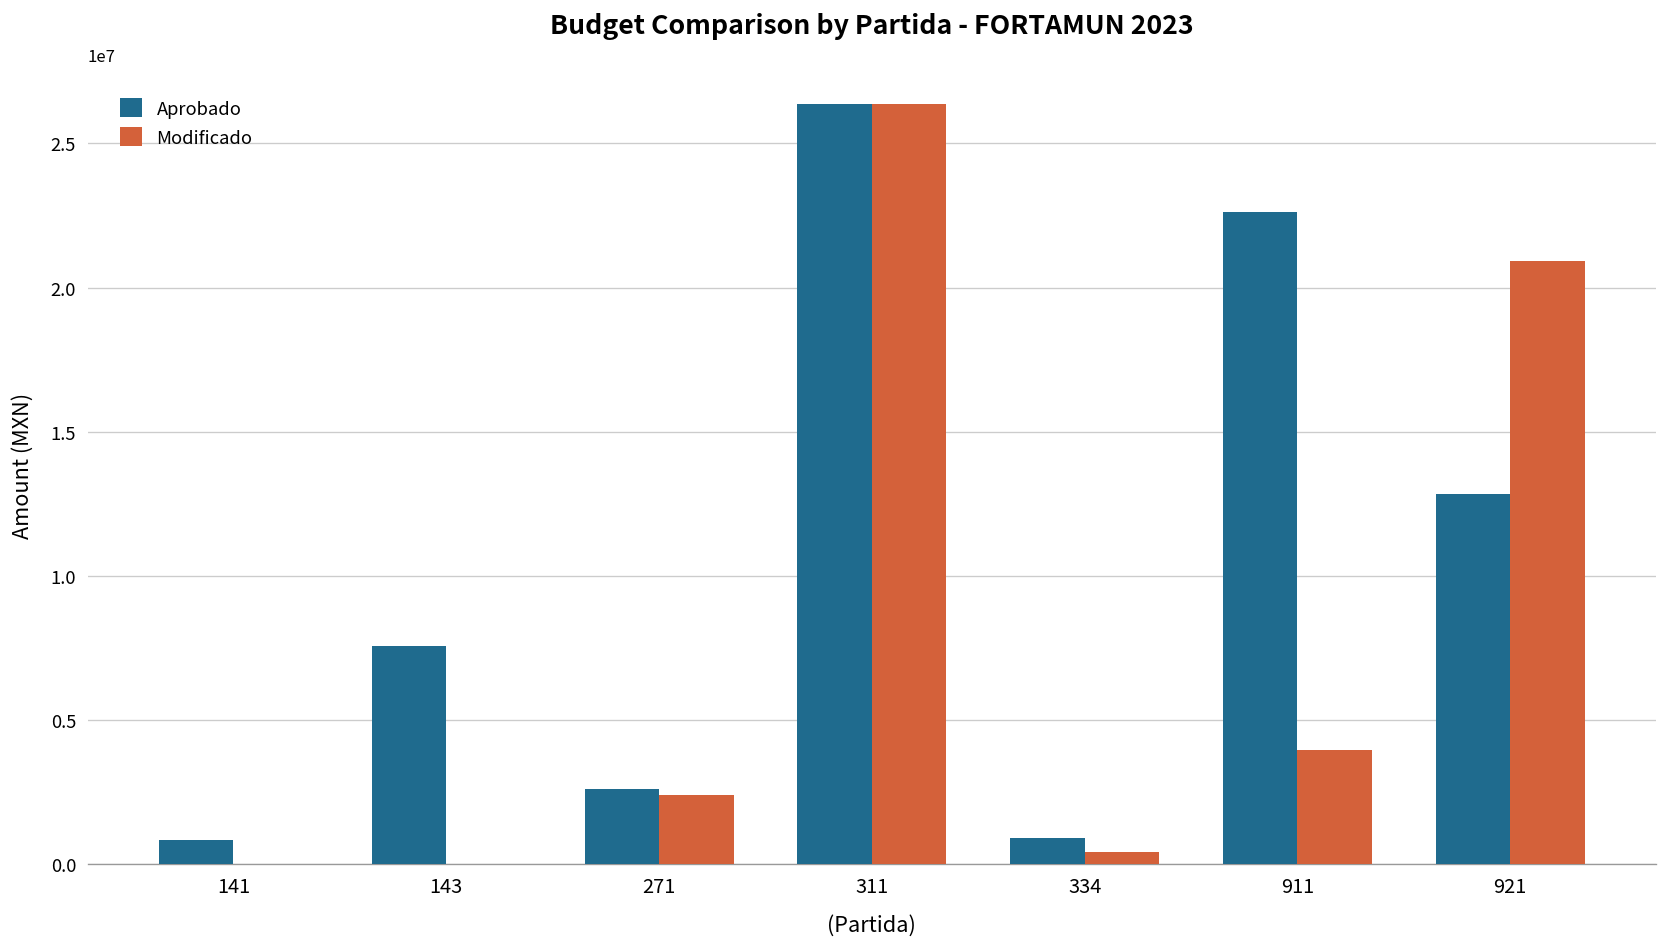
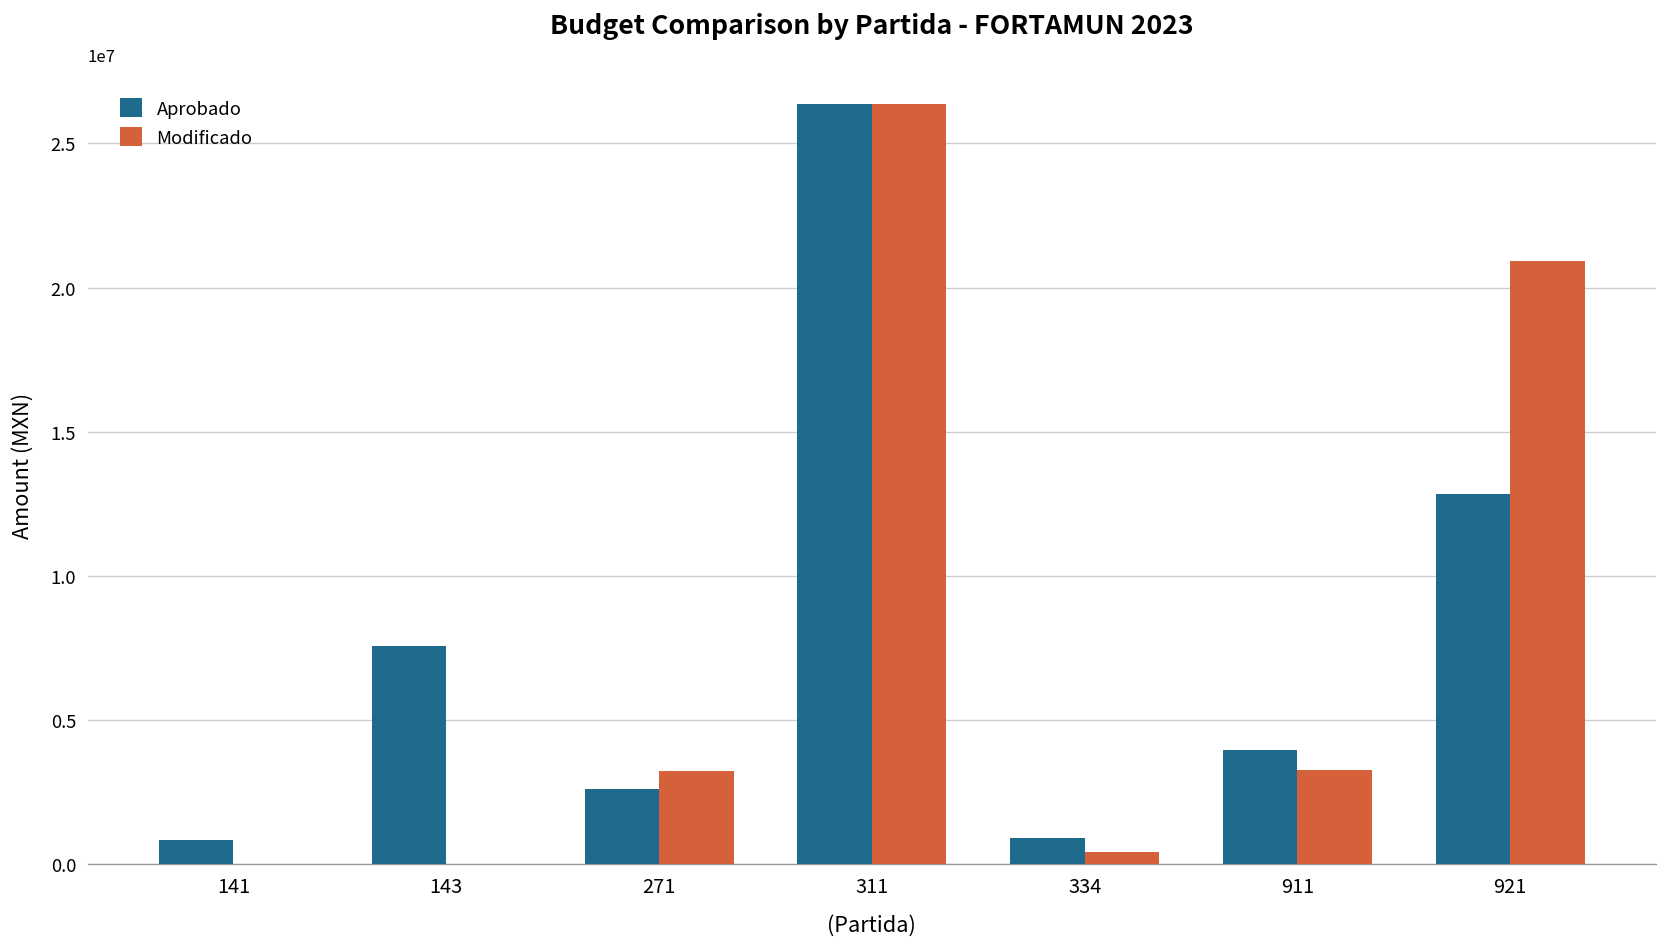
  {
    "Aprobado": {
      "141": 800000,
      "143": 7600000,
      "271": 2600000,
      "311": 26400000,
      "334": 900000,
-     "911": 22600000,
+     "911": 4000000,
      "921": 12800000
    },
    "Modificado": {
      "141": 0,
      "143": 0,
-     "271": 2400000,
+     "271": 3300000,
      "311": 26400000,
      "334": 400000,
-     "911": 4000000,
+     "911": 3300000,
      "921": 20900000
    }
  }
